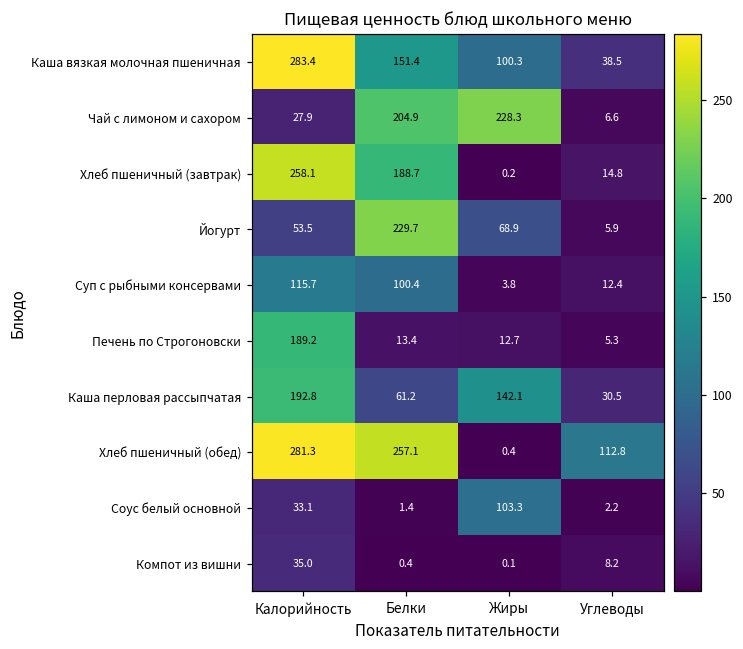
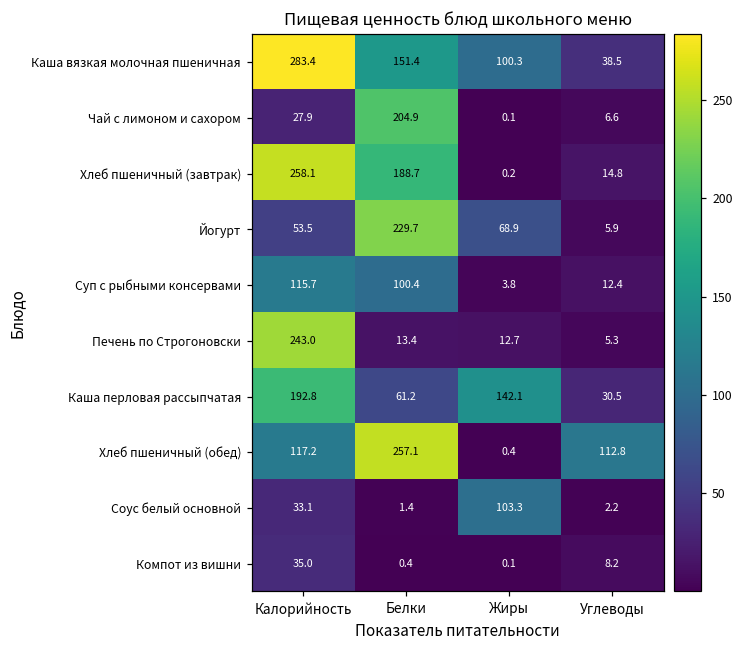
  {
    "Каша вязкая молочная пшеничная": {
      "Калорийность": 283.4,
      "Белки": 151.4,
      "Жиры": 100.3,
      "Углеводы": 38.5
    },
    "Чай с лимоном и сахором": {
      "Калорийность": 27.9,
      "Белки": 204.9,
-     "Жиры": 228.3,
+     "Жиры": 0.1,
      "Углеводы": 6.6
    },
    "Хлеб пшеничный (завтрак)": {
      "Калорийность": 258.1,
      "Белки": 188.7,
      "Жиры": 0.2,
      "Углеводы": 14.8
    },
    "Йогурт": {
      "Калорийность": 53.5,
      "Белки": 229.7,
      "Жиры": 68.9,
      "Углеводы": 5.9
    },
    "Суп с рыбными консервами": {
      "Калорийность": 115.7,
      "Белки": 100.4,
      "Жиры": 3.8,
      "Углеводы": 12.4
    },
    "Печень по Строгоновски": {
-     "Калорийность": 189.2,
+     "Калорийность": 243.0,
      "Белки": 13.4,
      "Жиры": 12.7,
      "Углеводы": 5.3
    },
    "Каша перловая рассыпчатая": {
      "Калорийность": 192.8,
      "Белки": 61.2,
      "Жиры": 142.1,
      "Углеводы": 30.5
    },
    "Хлеб пшеничный (обед)": {
-     "Калорийность": 281.3,
+     "Калорийность": 117.2,
      "Белки": 257.1,
      "Жиры": 0.4,
      "Углеводы": 112.8
    },
    "Соус белый основной": {
      "Калорийность": 33.1,
      "Белки": 1.4,
      "Жиры": 103.3,
      "Углеводы": 2.2
    },
    "Компот из вишни": {
      "Калорийность": 35.0,
      "Белки": 0.4,
      "Жиры": 0.1,
      "Углеводы": 8.2
    }
  }
